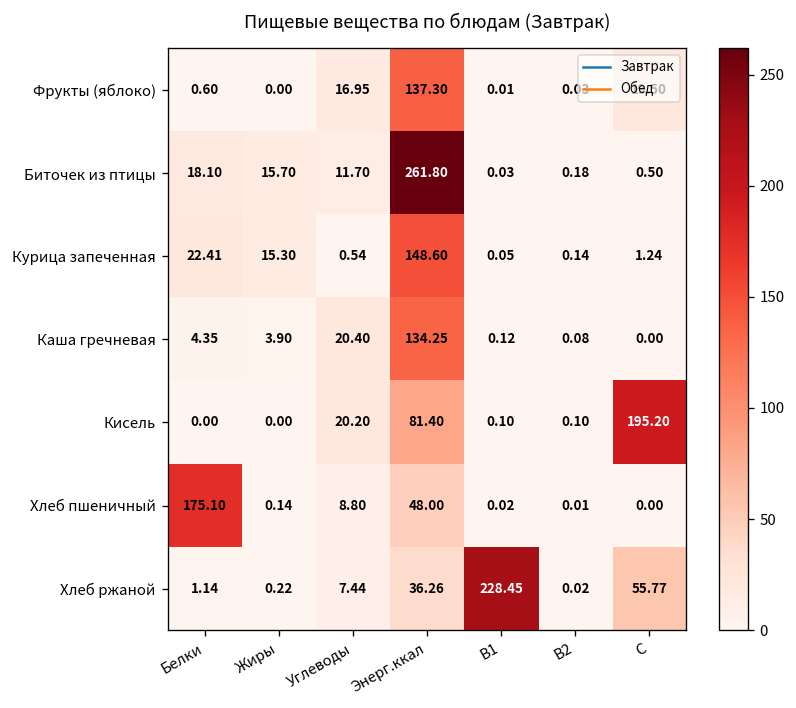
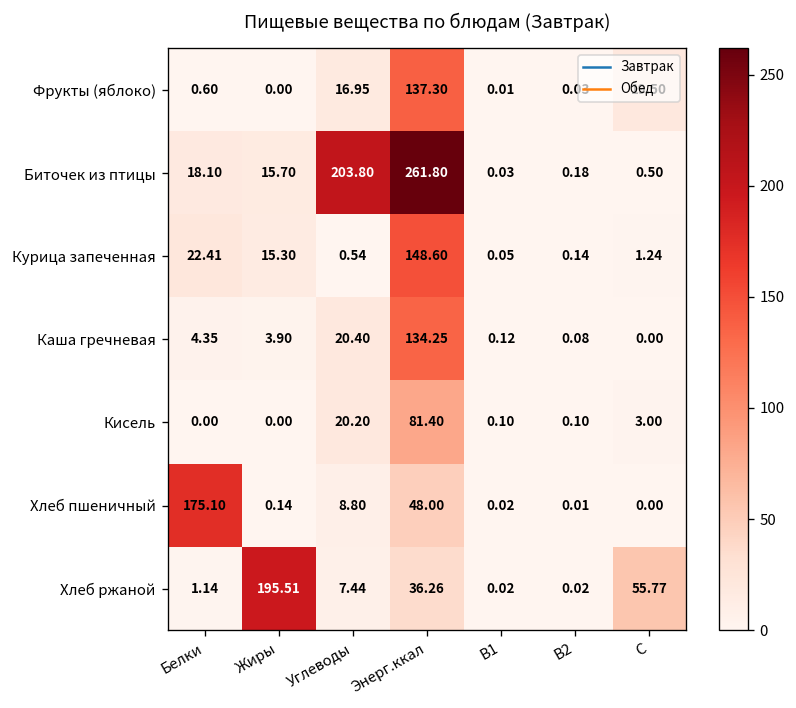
  {
    "Фрукты (яблоко)": {
      "Белки": 0.60,
      "Жиры": 0.00,
      "Углеводы": 16.95,
      "Энерг.ккал": 137.30,
      "B1": 0.01
    },
    "Биточек из птицы": {
      "Белки": 18.10,
      "Жиры": 15.70,
-     "Углеводы": 11.70,
+     "Углеводы": 203.80,
      "Энерг.ккал": 261.80,
      "B1": 0.03,
      "B2": 0.18,
      "C": 0.50
    },
    "Курица запеченная": {
      "Белки": 22.41,
      "Жиры": 15.30,
      "Углеводы": 0.54,
      "Энерг.ккал": 148.60,
      "B1": 0.05,
      "B2": 0.14,
      "C": 1.24
    },
    "Каша гречневая": {
      "Белки": 4.35,
      "Жиры": 3.90,
      "Углеводы": 20.40,
      "Энерг.ккал": 134.25,
      "B1": 0.12,
      "B2": 0.08,
      "C": 0.00
    },
    "Кисель": {
      "Белки": 0.00,
      "Жиры": 0.00,
      "Углеводы": 20.20,
      "Энерг.ккал": 81.40,
      "B1": 0.10,
      "B2": 0.10,
-     "C": 195.20
+     "C": 3.00
    },
    "Хлеб пшеничный": {
      "Белки": 175.10,
      "Жиры": 0.14,
      "Углеводы": 8.80,
      "Энерг.ккал": 48.00,
      "B1": 0.02,
      "B2": 0.01,
      "C": 0.00
    },
    "Хлеб ржаной": {
      "Белки": 1.14,
-     "Жиры": 0.22,
+     "Жиры": 195.51,
      "Углеводы": 7.44,
      "Энерг.ккал": 36.26,
-     "B1": 228.45,
+     "B1": 0.02,
      "B2": 0.02,
      "C": 55.77
    }
  }
